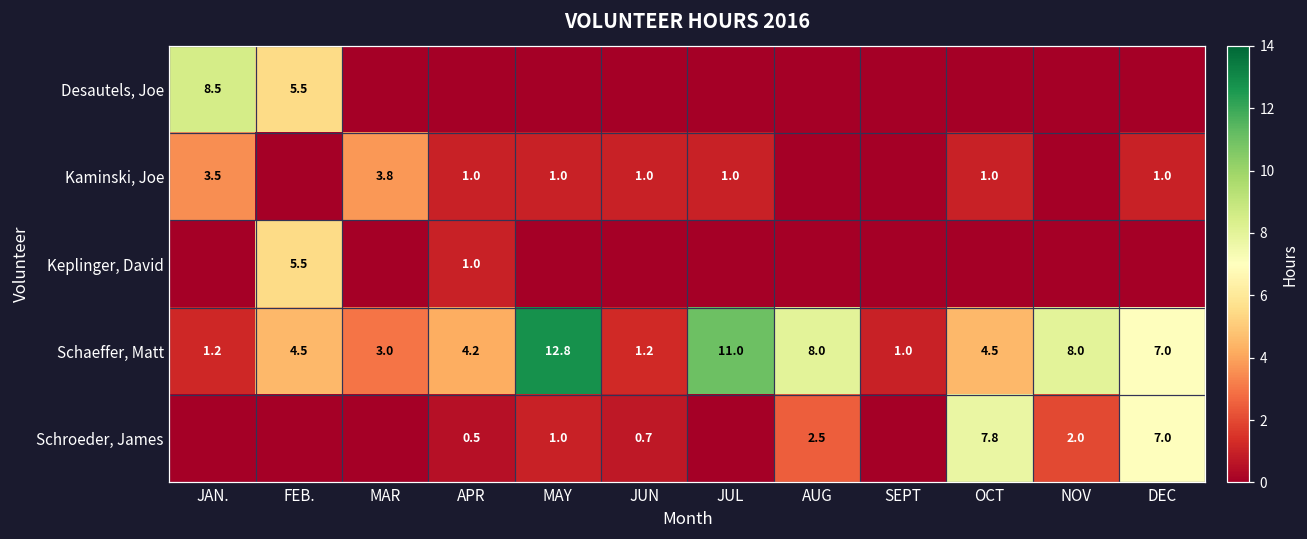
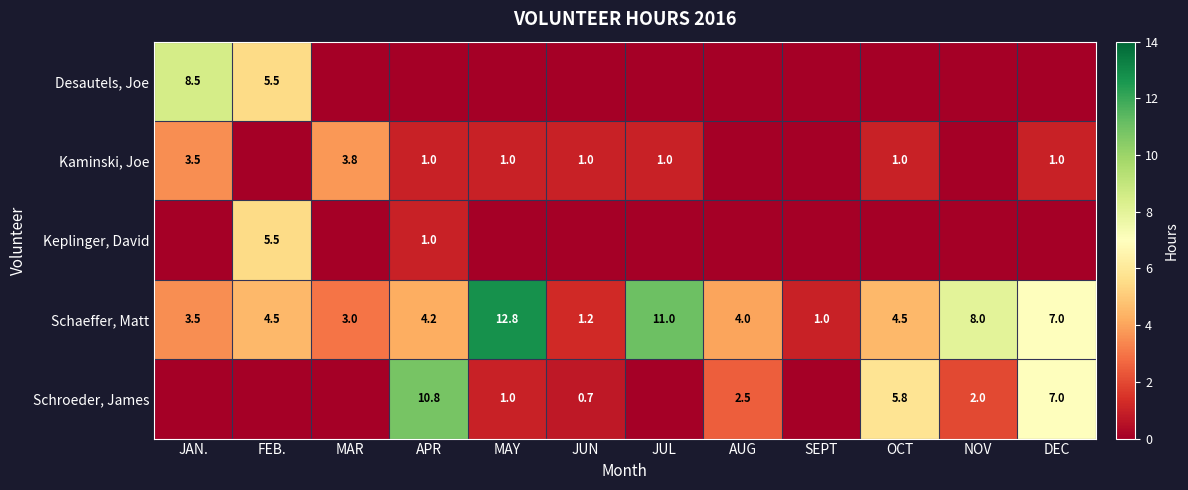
  {
    "Desautels, Joe": {
      "JAN.": 8.5,
      "FEB.": 5.5
    },
    "Kaminski, Joe": {
      "JAN.": 3.5,
      "MAR": 3.8,
      "APR": 1.0,
      "MAY": 1.0,
      "JUN": 1.0,
      "JUL": 1.0,
      "OCT": 1.0,
      "DEC": 1.0
    },
    "Keplinger, David": {
      "FEB.": 5.5,
      "APR": 1.0
    },
    "Schaeffer, Matt": {
-     "JAN.": 1.2,
+     "JAN.": 3.5,
      "FEB.": 4.5,
      "MAR": 3.0,
      "APR": 4.2,
      "MAY": 12.8,
      "JUN": 1.2,
      "JUL": 11.0,
-     "AUG": 8.0,
+     "AUG": 4.0,
      "SEPT": 1.0,
      "OCT": 4.5,
      "NOV": 8.0,
      "DEC": 7.0
    },
    "Schroeder, James": {
-     "APR": 0.5,
+     "APR": 10.8,
      "MAY": 1.0,
      "JUN": 0.7,
      "AUG": 2.5,
-     "OCT": 7.8,
+     "OCT": 5.8,
      "NOV": 2.0,
      "DEC": 7.0
    }
  }
